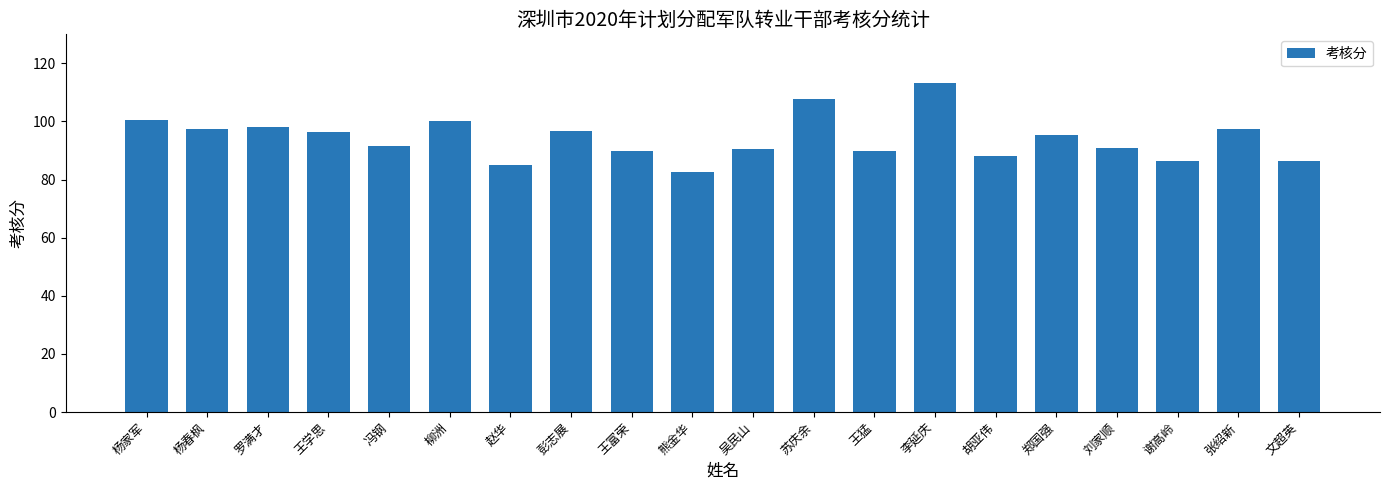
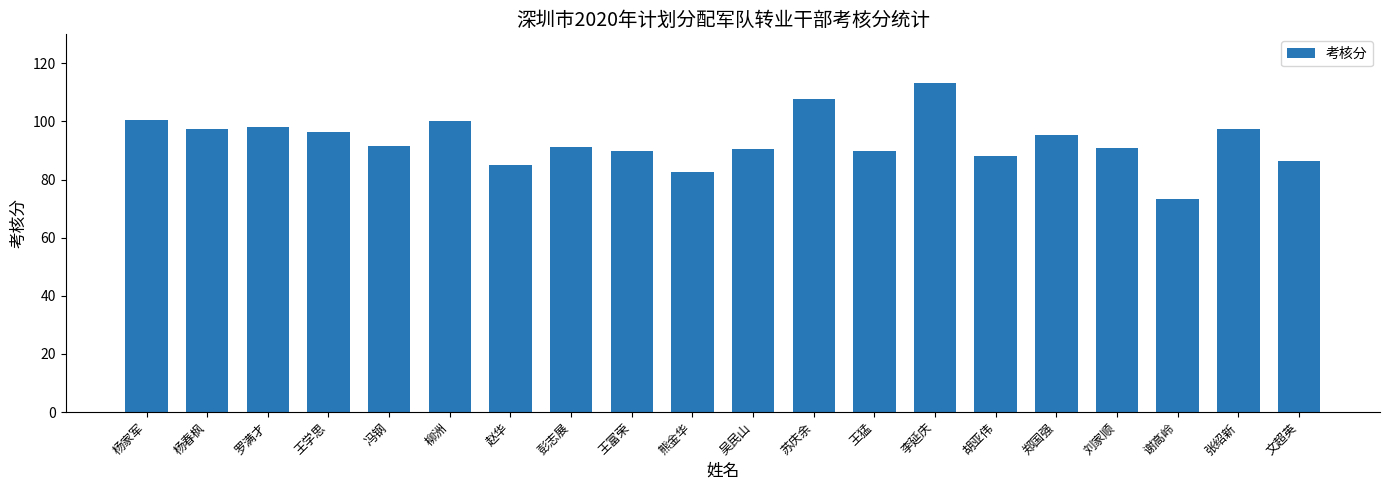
  {
    "杨家军": 101,
    "杨春枫": 98,
    "罗满才": 98,
    "王学思": 96,
    "冯钢": 92,
    "柳洲": 100,
    "赵华": 85,
-   "彭志展": 97,
+   "彭志展": 91,
    "王富荣": 90,
    "熊金华": 83,
    "吴民山": 91,
    "苏庆余": 108,
    "王猛": 90,
    "李延庆": 113,
    "胡亚伟": 88,
    "郑国强": 95,
    "刘家顺": 91,
-   "谢高岭": 87,
+   "谢高岭": 73,
    "张绍新": 97,
    "文超英": 87
  }
